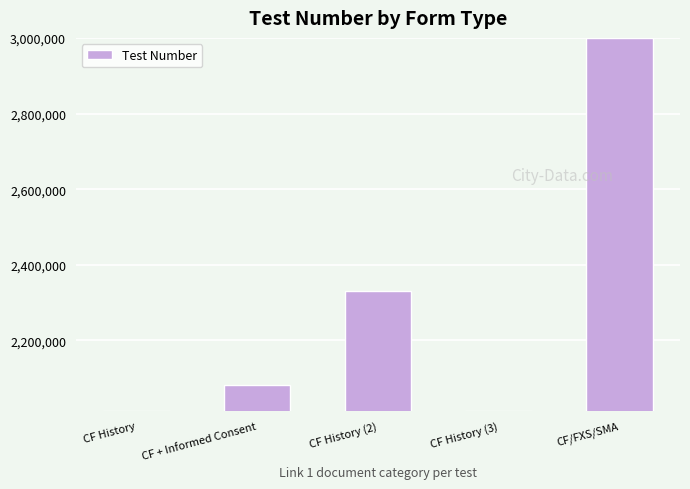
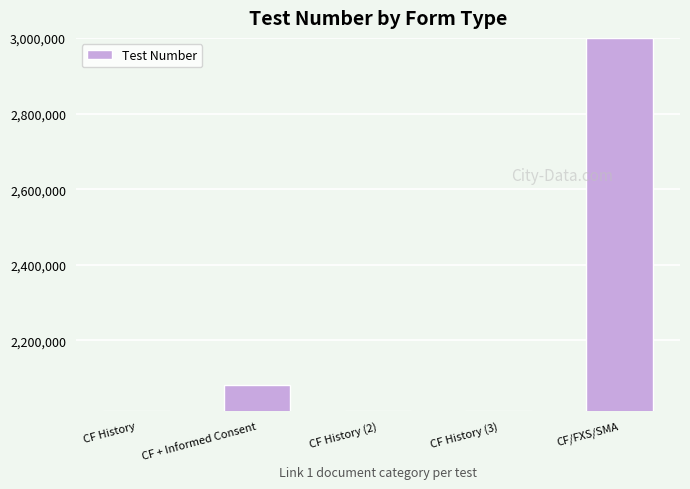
  {
    "CF History": "2,010,000",
    "CF + Informed Consent": "2,080,000",
-   "CF History (2)": "2,330,000",
+   "CF History (2)": "2,010,000",
    "CF History (3)": "2,010,000",
    "CF/FXS/SMA": "3,000,000"
  }
